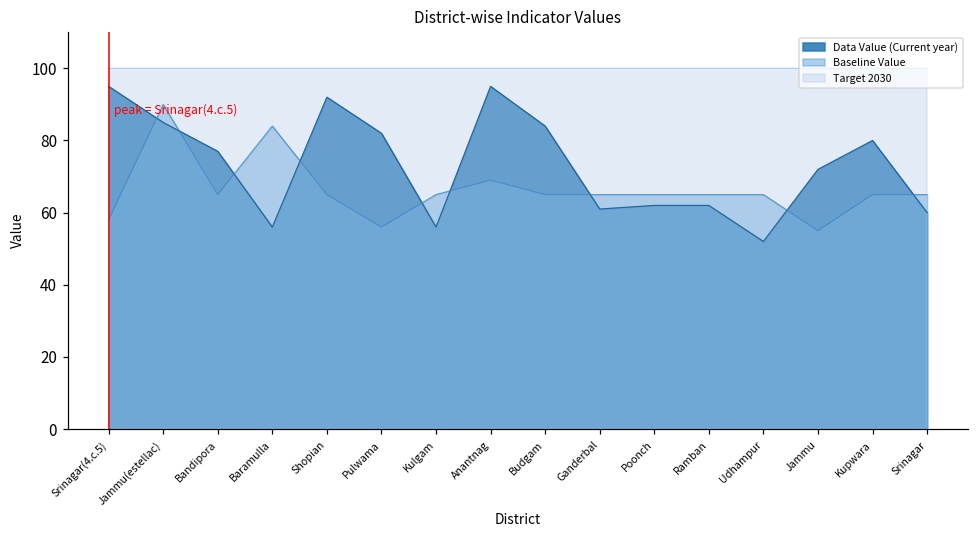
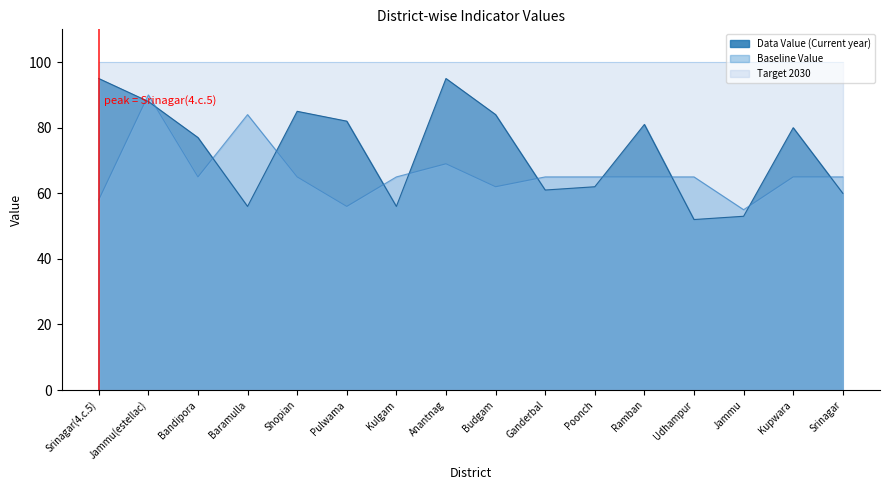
  {
    "Data Value (Current year)": {
      "Srinagar(4.c.5)": 95,
-     "Jammu(estellac)": 85,
+     "Jammu(estellac)": 88,
      "Bandipora": 77,
      "Baramulla": 56,
-     "Shopian": 92,
+     "Shopian": 85,
      "Pulwama": 82,
      "Kulgam": 56,
      "Anantnag": 95,
      "Budgam": 84,
      "Ganderbal": 61,
      "Poonch": 62,
-     "Ramban": 62,
+     "Ramban": 81,
      "Udhampur": 52,
-     "Jammu": 72,
+     "Jammu": 53,
      "Kupwara": 80,
      "Srinagar": 60
    },
    "Baseline Value": {
      "Srinagar(4.c.5)": 58,
      "Bandipora": 65,
      "Baramulla": 84,
      "Shopian": 65,
      "Pulwama": 56,
      "Kulgam": 65,
      "Anantnag": 69,
-     "Budgam": 65,
+     "Budgam": 62,
      "Ganderbal": 65,
      "Poonch": 65,
      "Ramban": 65,
      "Udhampur": 65,
      "Jammu": 55,
      "Kupwara": 65,
      "Srinagar": 65
    },
    "Target 2030": {
      "Srinagar(4.c.5)": 100,
      "Jammu(estellac)": 100,
      "Bandipora": 100,
      "Baramulla": 100,
      "Shopian": 100,
      "Pulwama": 100,
      "Kulgam": 100,
      "Anantnag": 100,
      "Budgam": 100,
      "Ganderbal": 100,
      "Poonch": 100,
      "Ramban": 100,
      "Udhampur": 100
    }
  }
